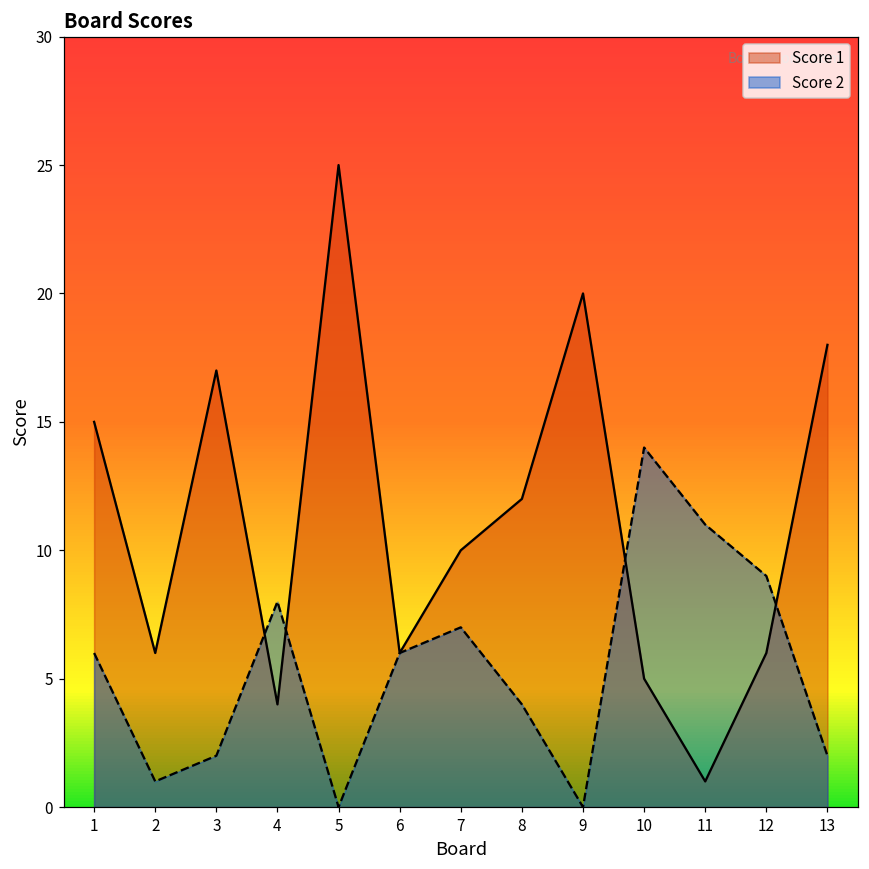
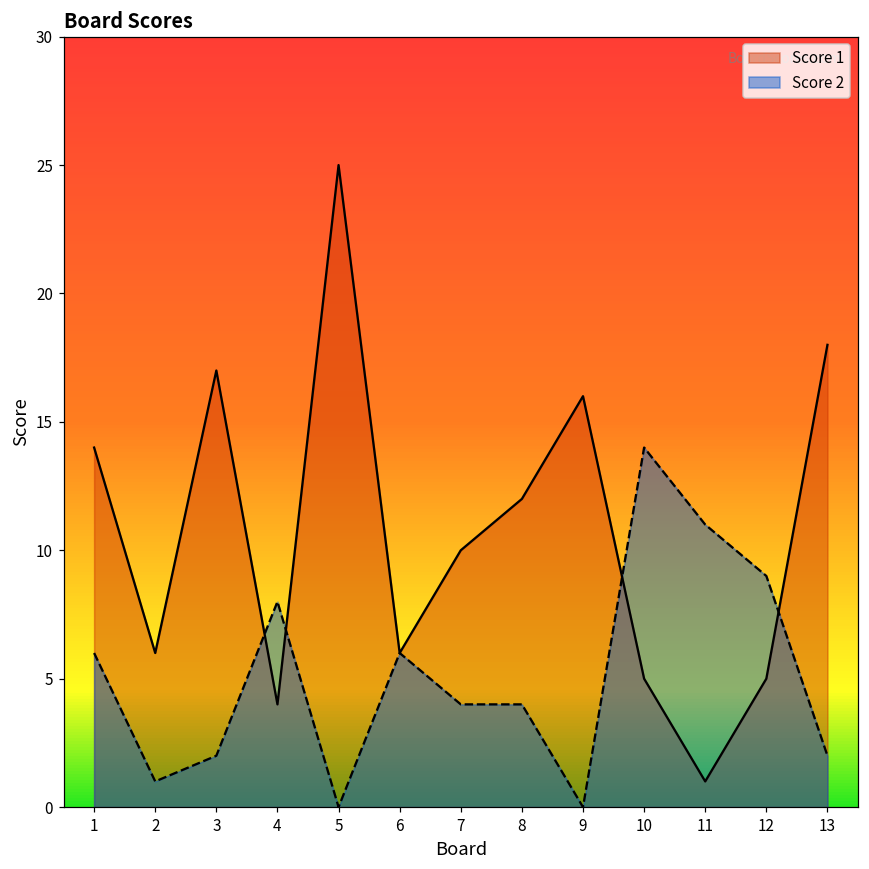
  {
    "Score 1": {
-     "1": 15,
+     "1": 14,
      "2": 6,
      "3": 17,
      "4": 4,
      "5": 25,
      "7": 10,
      "8": 12,
-     "9": 20,
+     "9": 16,
      "10": 5,
      "11": 1,
-     "12": 6,
+     "12": 5,
      "13": 18
    },
    "Score 2": {
      "1": 6,
      "2": 1,
      "3": 2,
      "4": 8,
      "5": 0,
-     "7": 7,
+     "7": 4,
      "8": 4,
      "9": 0,
      "10": 14,
      "11": 11,
      "12": 9,
      "13": 2
    }
  }
